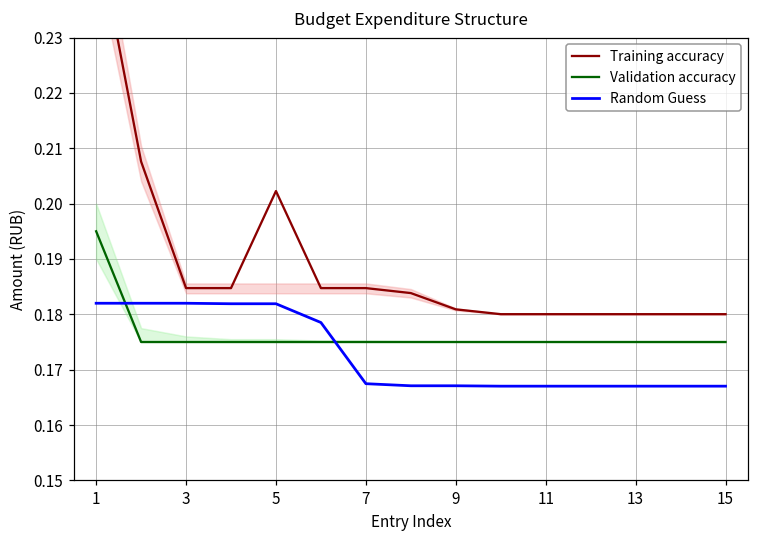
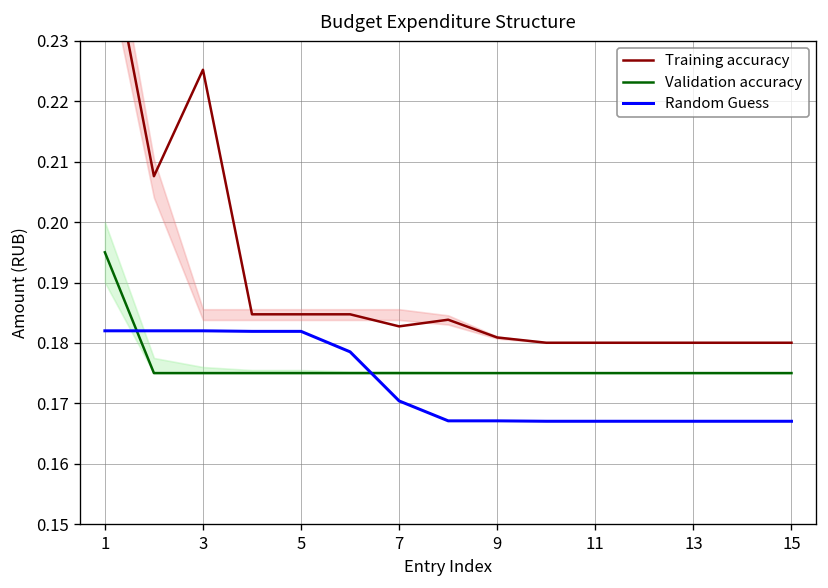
  {
    "Training accuracy": {
-     "3": 0.185,
-     "5": 0.202,
-     "7": 0.185
+     "3": 0.225,
+     "5": 0.185,
+     "7": 0.183
    },
    "Validation accuracy": {
      "1": 0.195,
      "3": 0.175
    },
    "Random Guess": {
      "1": 0.182,
      "3": 0.182,
      "5": 0.182,
-     "7": 0.167,
+     "7": 0.170,
      "9": 0.167,
      "11": 0.167,
      "13": 0.167,
      "15": 0.167
    }
  }
